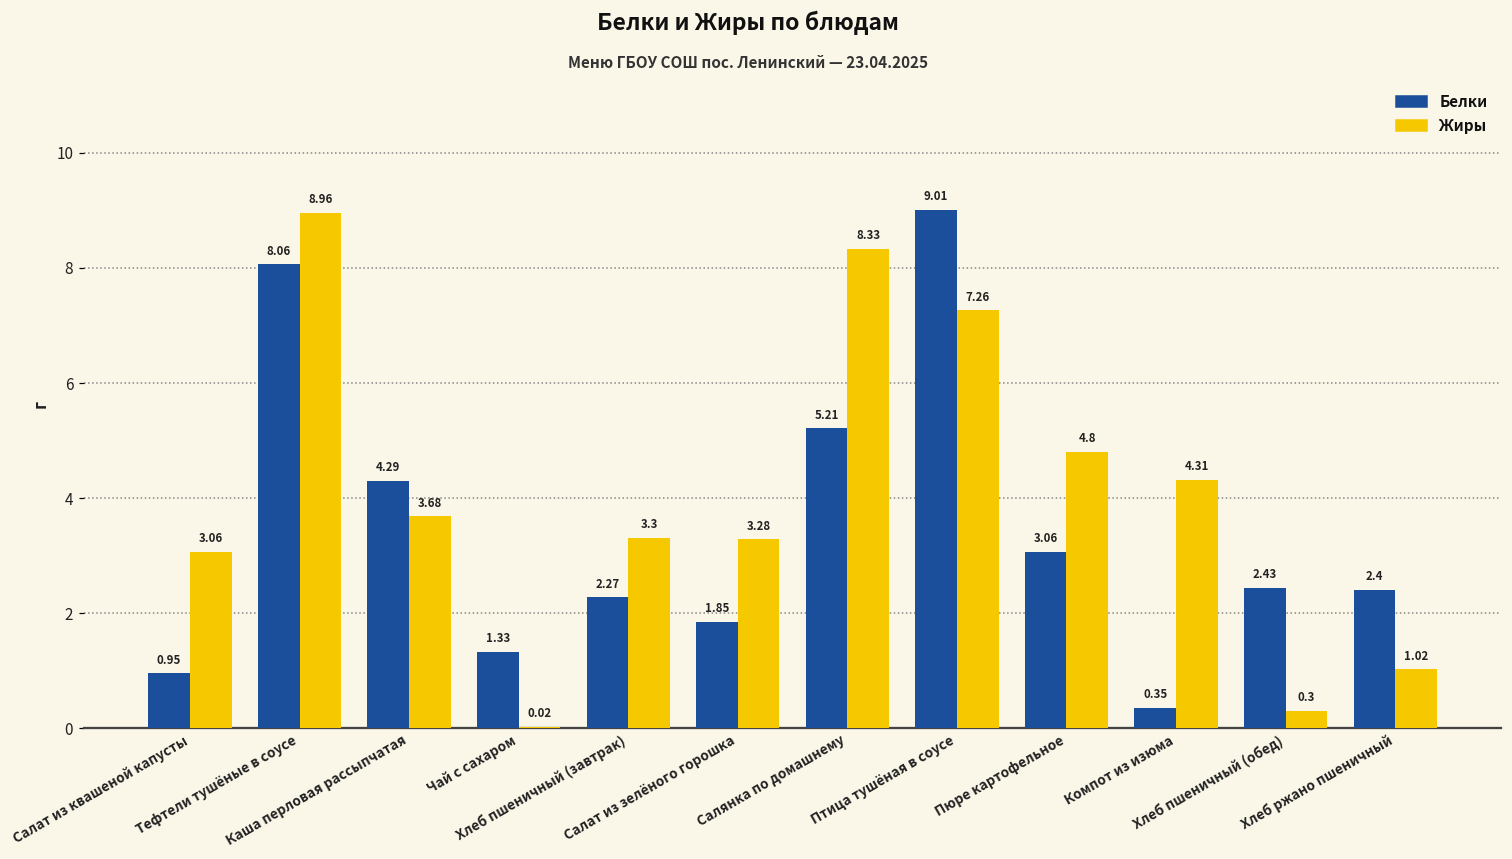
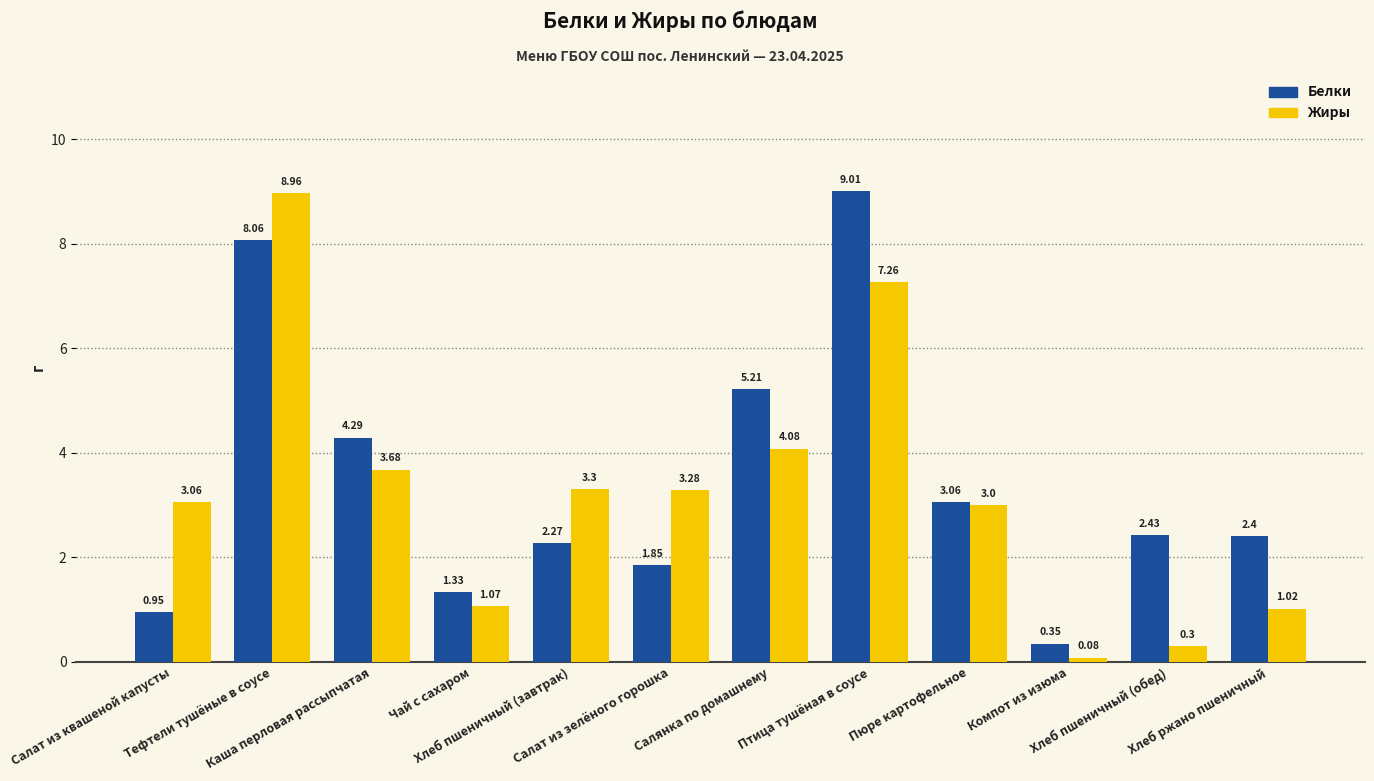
  {
    "Белки": {
      "Салат из квашеной капусты": 0.95,
      "Тефтели тушёные в соусе": 8.06,
      "Каша перловая рассыпчатая": 4.29,
      "Чай с сахаром": 1.33,
      "Хлеб пшеничный (завтрак)": 2.27,
      "Салат из зелёного горошка": 1.85,
      "Салянка по домашнему": 5.21,
      "Птица тушёная в соусе": 9.01,
      "Пюре картофельное": 3.06,
      "Компот из изюма": 0.35,
      "Хлеб пшеничный (обед)": 2.43,
      "Хлеб ржано пшеничный": 2.4
    },
    "Жиры": {
      "Салат из квашеной капусты": 3.06,
      "Тефтели тушёные в соусе": 8.96,
      "Каша перловая рассыпчатая": 3.68,
-     "Чай с сахаром": 0.02,
+     "Чай с сахаром": 1.07,
      "Хлеб пшеничный (завтрак)": 3.3,
      "Салат из зелёного горошка": 3.28,
-     "Салянка по домашнему": 8.33,
+     "Салянка по домашнему": 4.08,
      "Птица тушёная в соусе": 7.26,
-     "Пюре картофельное": 4.8,
-     "Компот из изюма": 4.31,
+     "Пюре картофельное": 3.0,
+     "Компот из изюма": 0.08,
      "Хлеб пшеничный (обед)": 0.3,
      "Хлеб ржано пшеничный": 1.02
    }
  }
